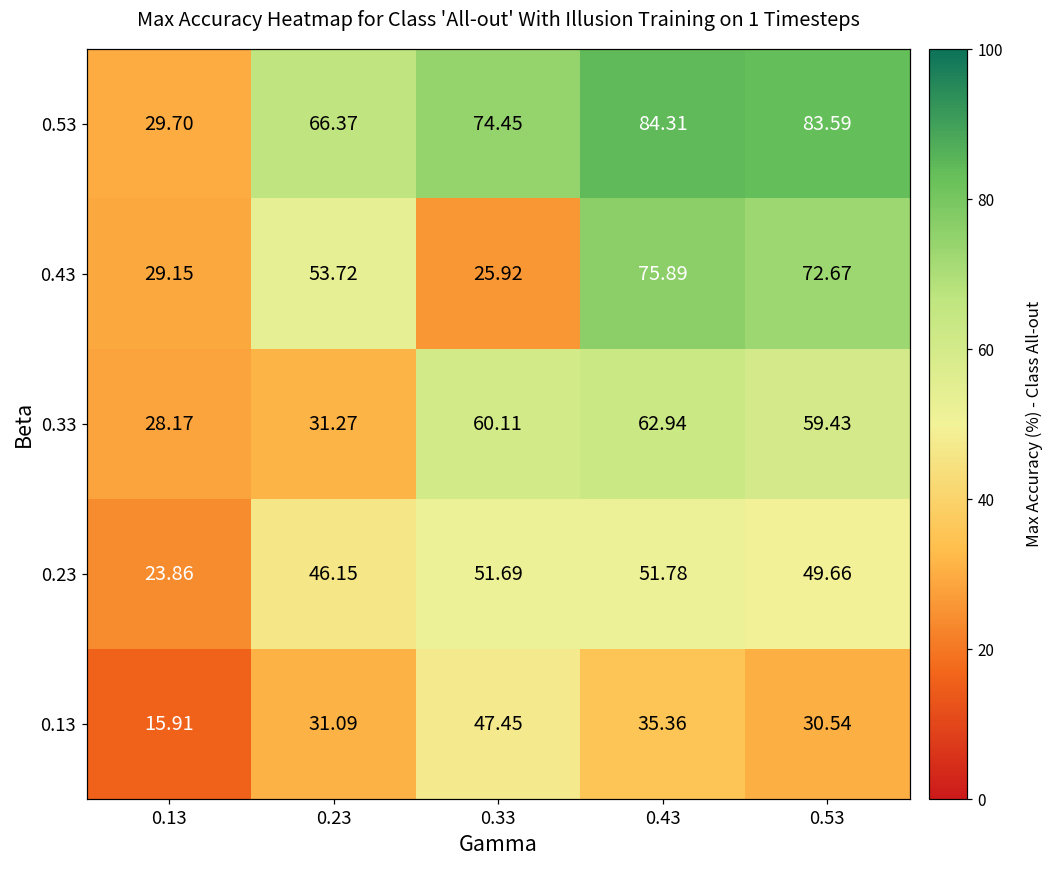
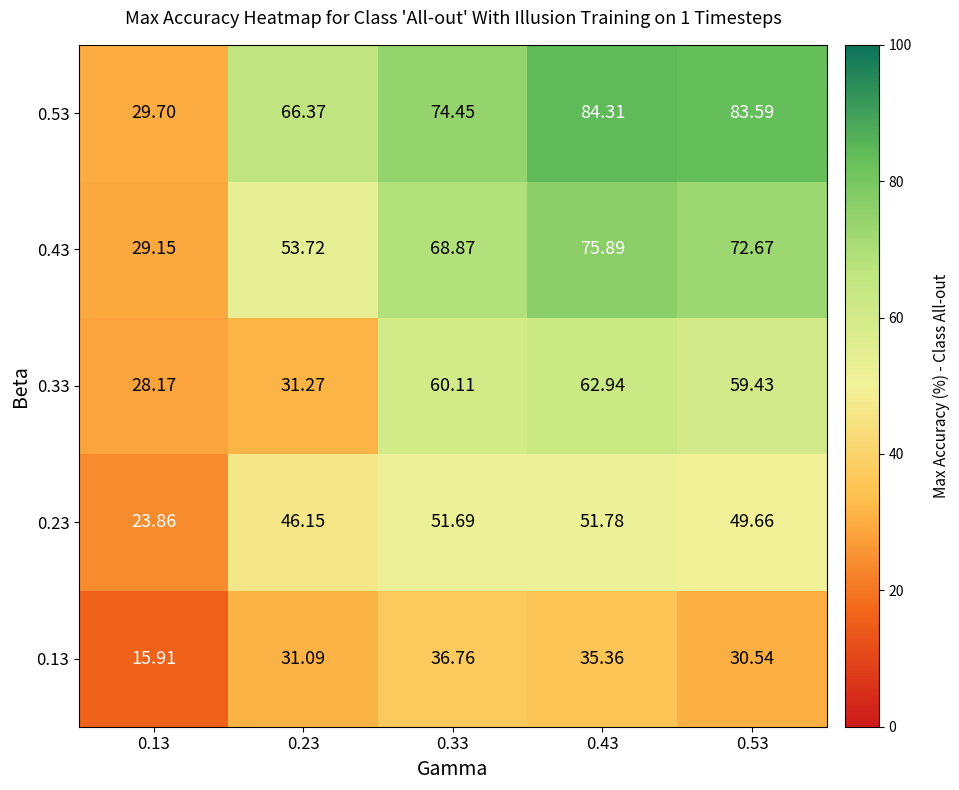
  {
    "0.53": {
      "0.13": 29.70,
      "0.23": 66.37,
      "0.33": 74.45,
      "0.43": 84.31,
      "0.53": 83.59
    },
    "0.43": {
      "0.13": 29.15,
      "0.23": 53.72,
-     "0.33": 25.92,
+     "0.33": 68.87,
      "0.43": 75.89,
      "0.53": 72.67
    },
    "0.33": {
      "0.13": 28.17,
      "0.23": 31.27,
      "0.33": 60.11,
      "0.43": 62.94,
      "0.53": 59.43
    },
    "0.23": {
      "0.13": 23.86,
      "0.23": 46.15,
      "0.33": 51.69,
      "0.43": 51.78,
      "0.53": 49.66
    },
    "0.13": {
      "0.13": 15.91,
      "0.23": 31.09,
-     "0.33": 47.45,
+     "0.33": 36.76,
      "0.43": 35.36,
      "0.53": 30.54
    }
  }
